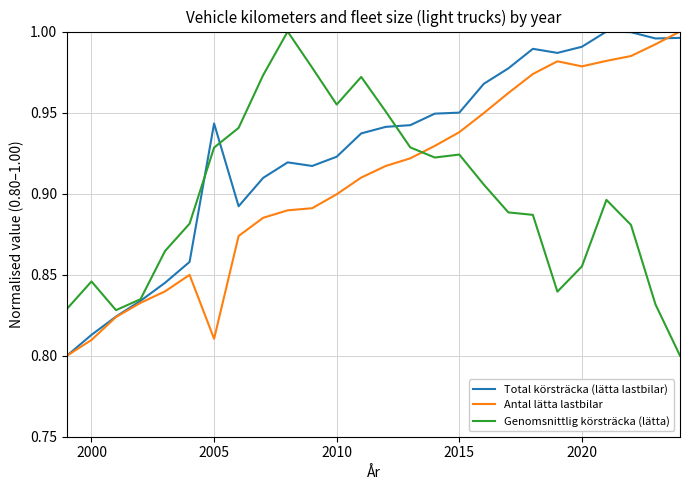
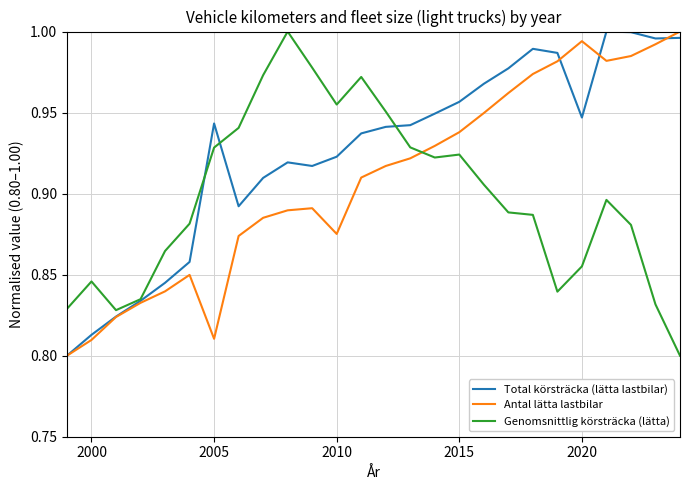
  {
    "Total körsträcka (lätta lastbilar)": {
      "2000": 0.813,
      "2005": 0.943,
      "2010": 0.923,
-     "2015": 0.950,
-     "2020": 0.991
+     "2015": 0.957,
+     "2020": 0.947
    },
    "Antal lätta lastbilar": {
      "2000": 0.810,
      "2005": 0.810,
-     "2010": 0.900,
+     "2010": 0.875,
      "2015": 0.938,
-     "2020": 0.979
+     "2020": 0.994
    },
    "Genomsnittlig körsträcka (lätta)": {
      "2000": 0.846,
      "2005": 0.928,
      "2010": 0.955,
      "2015": 0.924,
      "2020": 0.855
    }
  }
